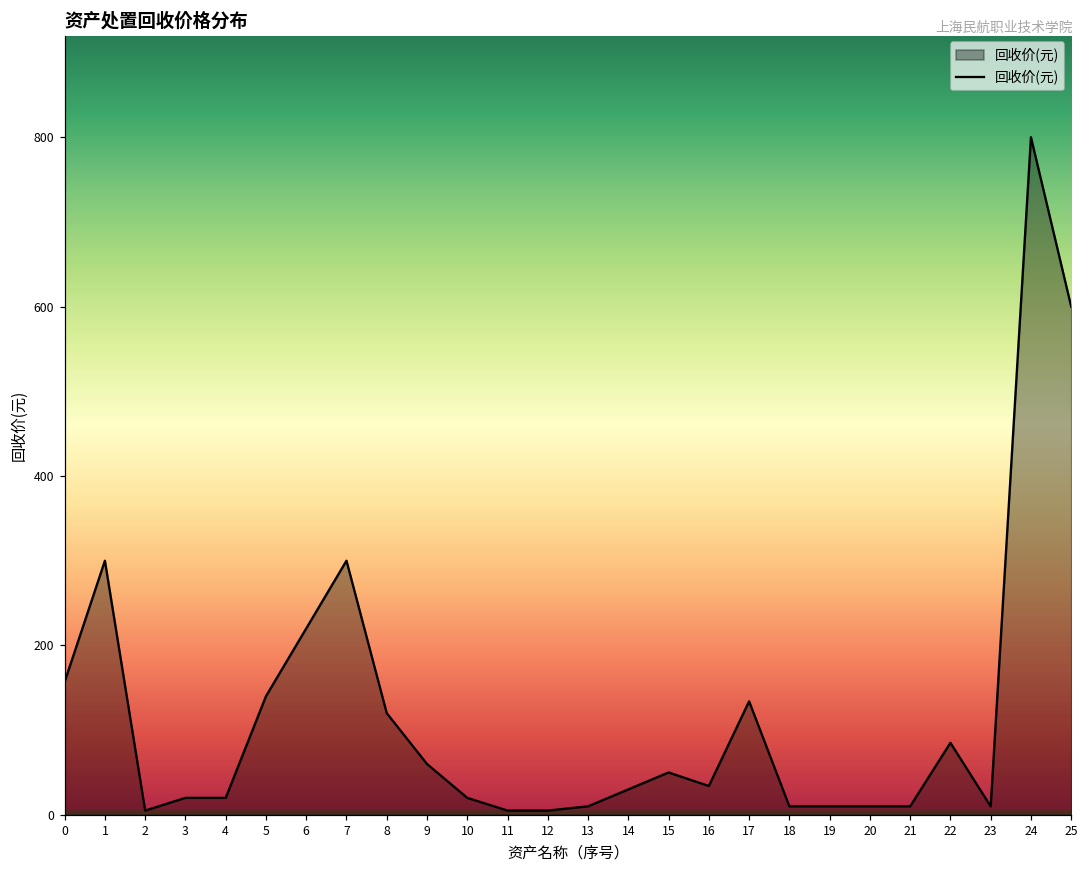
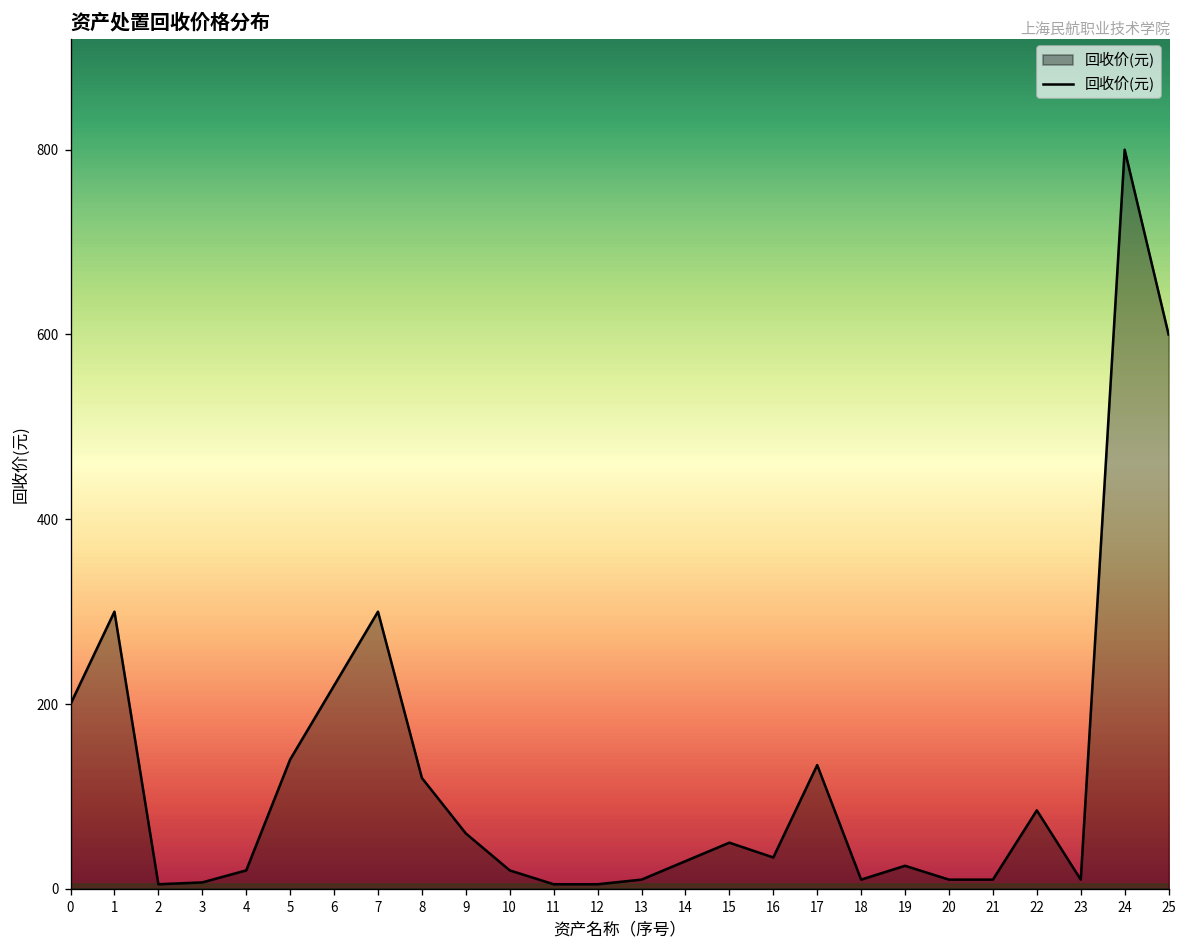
  {
-   "0": 160,
+   "0": 200,
    "1": 300,
    "2": 10,
-   "3": 20,
+   "3": 10,
    "4": 20,
    "5": 140,
    "6": 220,
    "7": 300,
    "8": 120,
    "9": 60,
    "10": 20,
    "11": 10,
    "12": 10,
    "13": 10,
    "14": 30,
    "15": 50,
    "16": 30,
    "17": 130,
    "18": 10,
-   "19": 10,
+   "19": 30,
    "20": 10,
    "21": 10,
    "22": 90,
    "23": 10,
    "24": 800,
    "25": 600
  }
